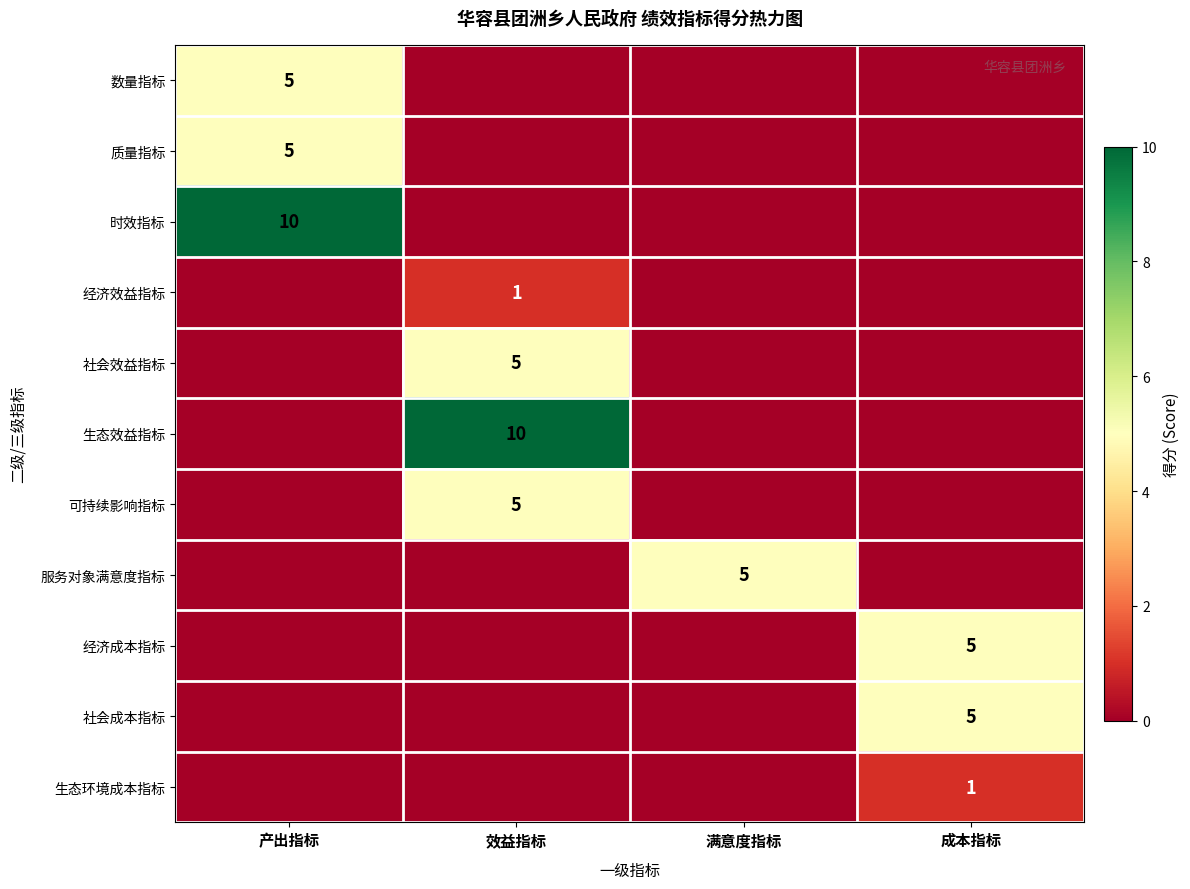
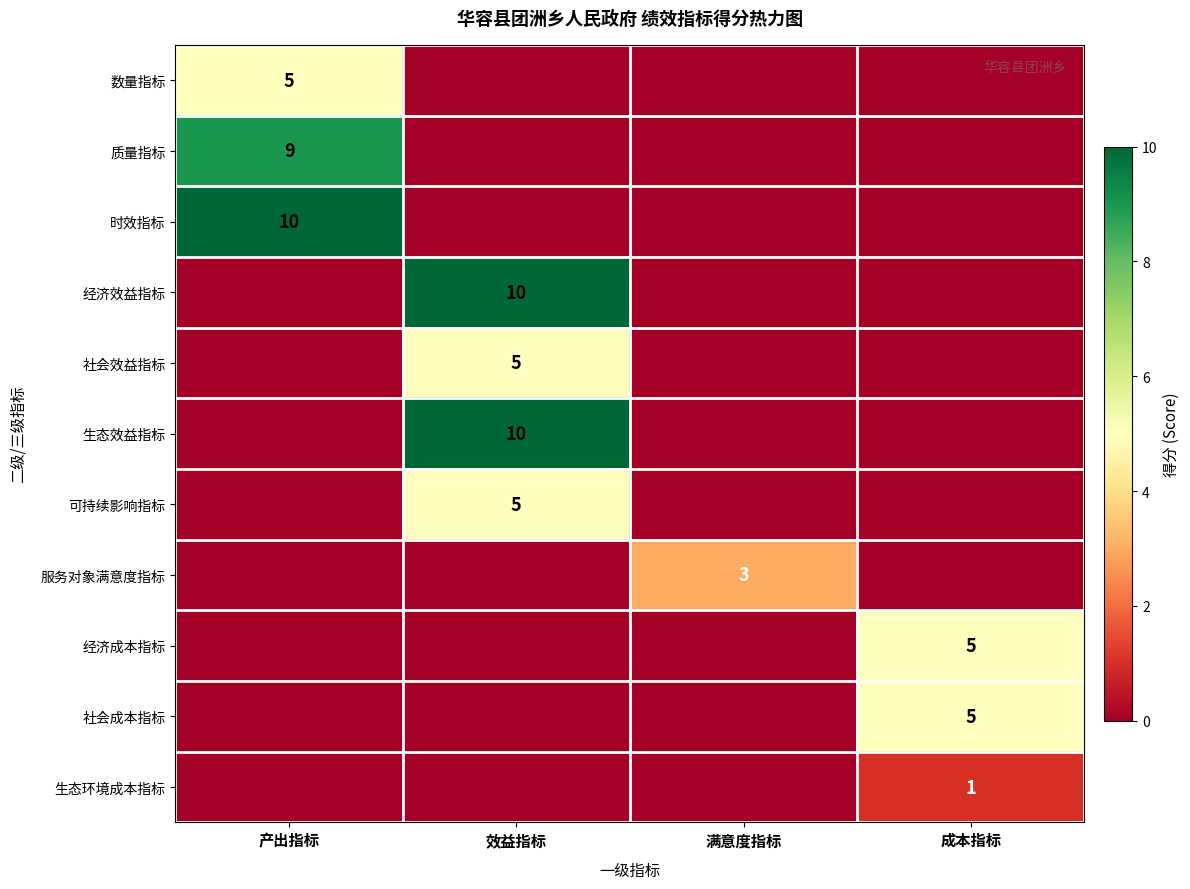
  {
    "数量指标": {
      "产出指标": 5
    },
    "质量指标": {
-     "产出指标": 5
+     "产出指标": 9
    },
    "时效指标": {
      "产出指标": 10
    },
    "经济效益指标": {
-     "效益指标": 1
+     "效益指标": 10
    },
    "社会效益指标": {
      "效益指标": 5
    },
    "生态效益指标": {
      "效益指标": 10
    },
    "可持续影响指标": {
      "效益指标": 5
    },
    "服务对象满意度指标": {
-     "满意度指标": 5
+     "满意度指标": 3
    },
    "经济成本指标": {
      "成本指标": 5
    },
    "社会成本指标": {
      "成本指标": 5
    },
    "生态环境成本指标": {
      "成本指标": 1
    }
  }
